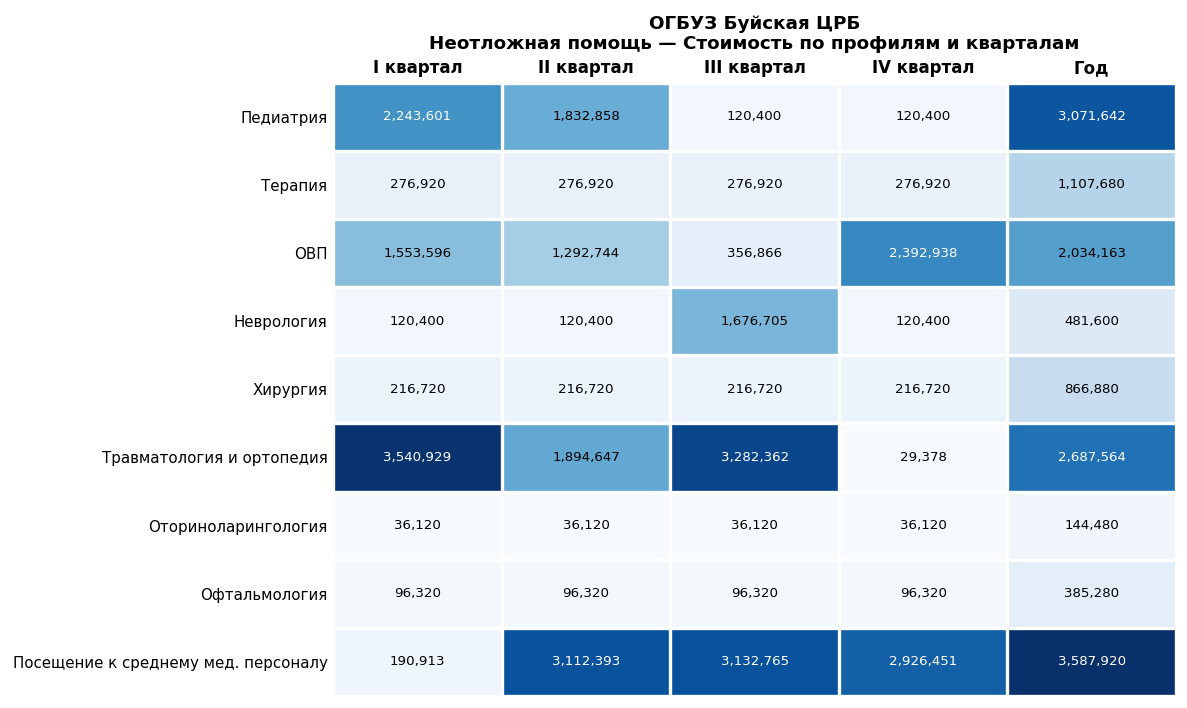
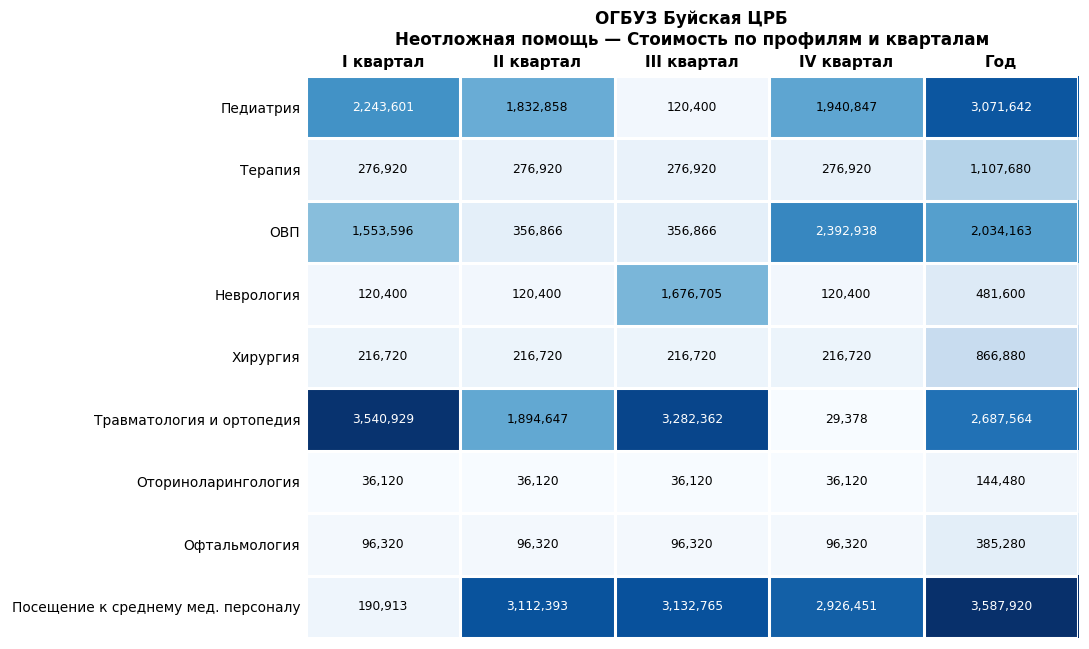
  {
    "Педиатрия": {
      "I квартал": "2,243,601",
      "II квартал": "1,832,858",
      "III квартал": "120,400",
-     "IV квартал": "120,400",
+     "IV квартал": "1,940,847",
      "Год": "3,071,642"
    },
    "Терапия": {
      "I квартал": "276,920",
      "II квартал": "276,920",
      "III квартал": "276,920",
      "IV квартал": "276,920",
      "Год": "1,107,680"
    },
    "ОВП": {
      "I квартал": "1,553,596",
-     "II квартал": "1,292,744",
+     "II квартал": "356,866",
      "III квартал": "356,866",
      "IV квартал": "2,392,938",
      "Год": "2,034,163"
    },
    "Неврология": {
      "I квартал": "120,400",
      "II квартал": "120,400",
      "III квартал": "1,676,705",
      "IV квартал": "120,400",
      "Год": "481,600"
    },
    "Хирургия": {
      "I квартал": "216,720",
      "II квартал": "216,720",
      "III квартал": "216,720",
      "IV квартал": "216,720",
      "Год": "866,880"
    },
    "Травматология и ортопедия": {
      "I квартал": "3,540,929",
      "II квартал": "1,894,647",
      "III квартал": "3,282,362",
      "IV квартал": "29,378",
      "Год": "2,687,564"
    },
    "Оториноларингология": {
      "I квартал": "36,120",
      "II квартал": "36,120",
      "III квартал": "36,120",
      "IV квартал": "36,120",
      "Год": "144,480"
    },
    "Офтальмология": {
      "I квартал": "96,320",
      "II квартал": "96,320",
      "III квартал": "96,320",
      "IV квартал": "96,320",
      "Год": "385,280"
    },
    "Посещение к среднему мед. персоналу": {
      "I квартал": "190,913",
      "II квартал": "3,112,393",
      "III квартал": "3,132,765",
      "IV квартал": "2,926,451",
      "Год": "3,587,920"
    }
  }
